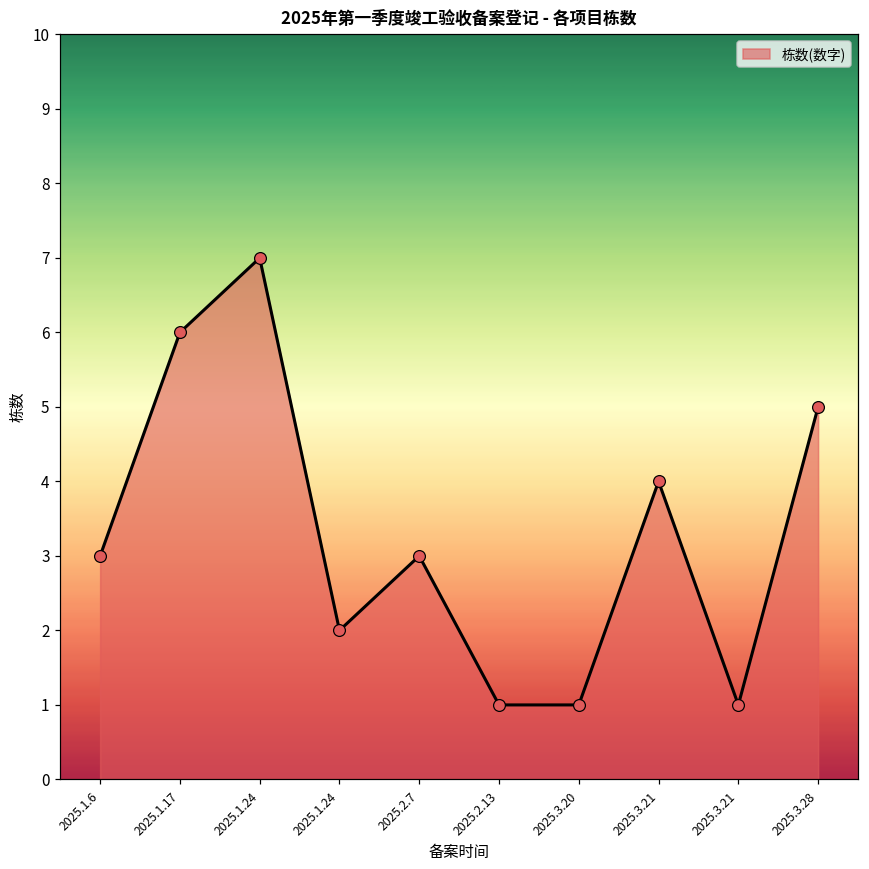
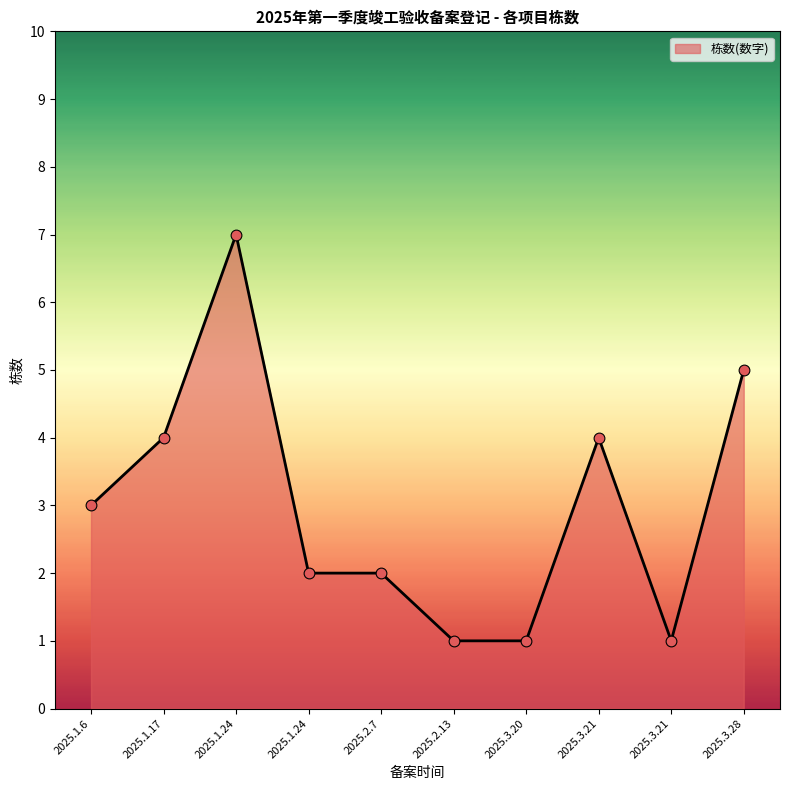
  {
    "2025.1.6": 3,
-   "2025.1.17": 6,
-   "2025.2.7": 3,
+   "2025.1.17": 4,
+   "2025.2.7": 2,
    "2025.2.13": 1,
    "2025.3.20": 1,
    "2025.3.28": 5
  }
